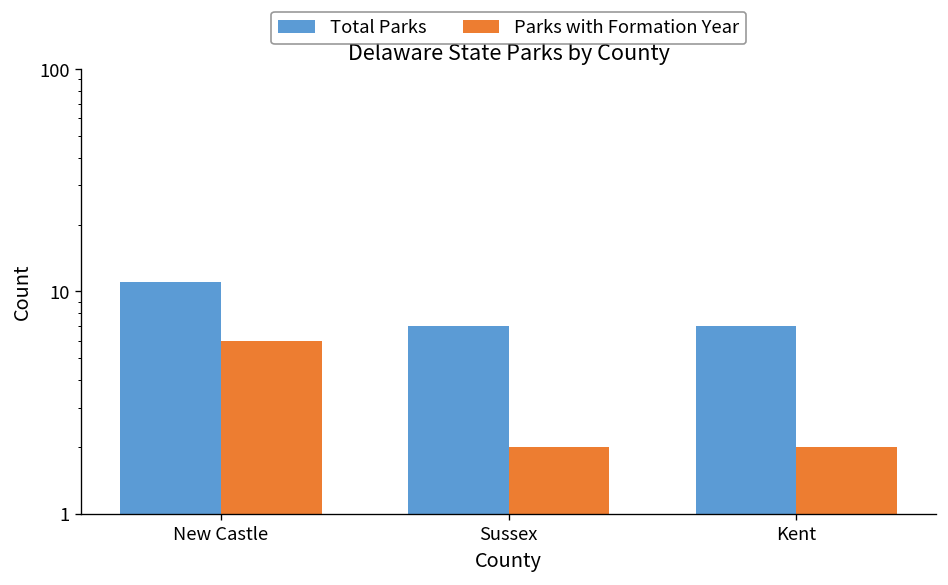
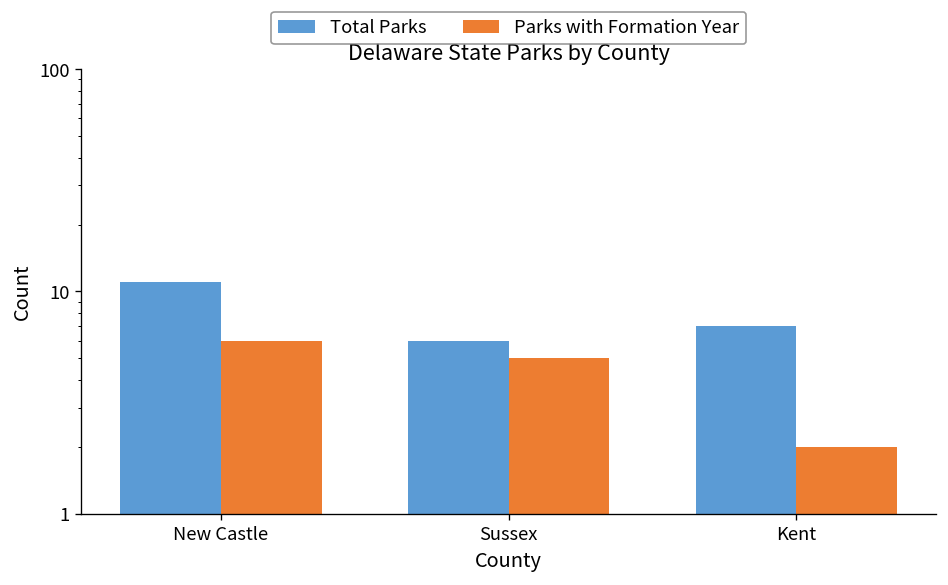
  {
    "Total Parks": {
      "New Castle": 11,
-     "Sussex": 7,
+     "Sussex": 6,
      "Kent": 7
    },
    "Parks with Formation Year": {
      "New Castle": 6,
-     "Sussex": 2,
+     "Sussex": 5,
      "Kent": 2
    }
  }
